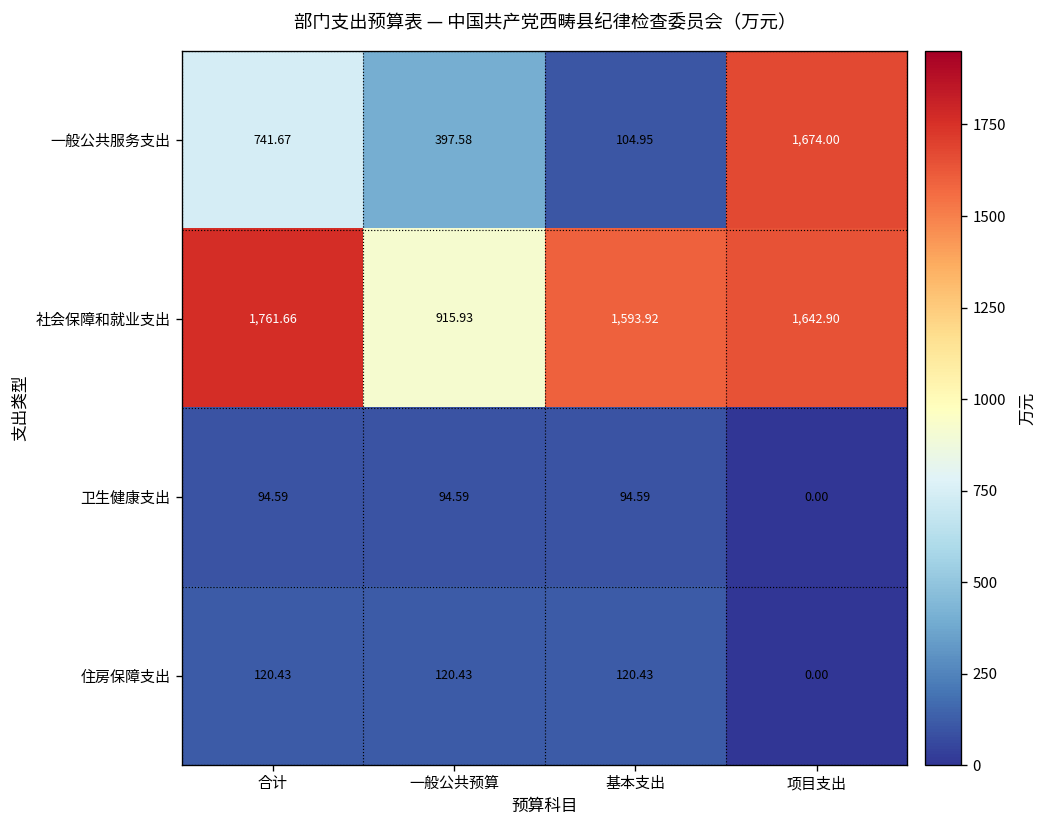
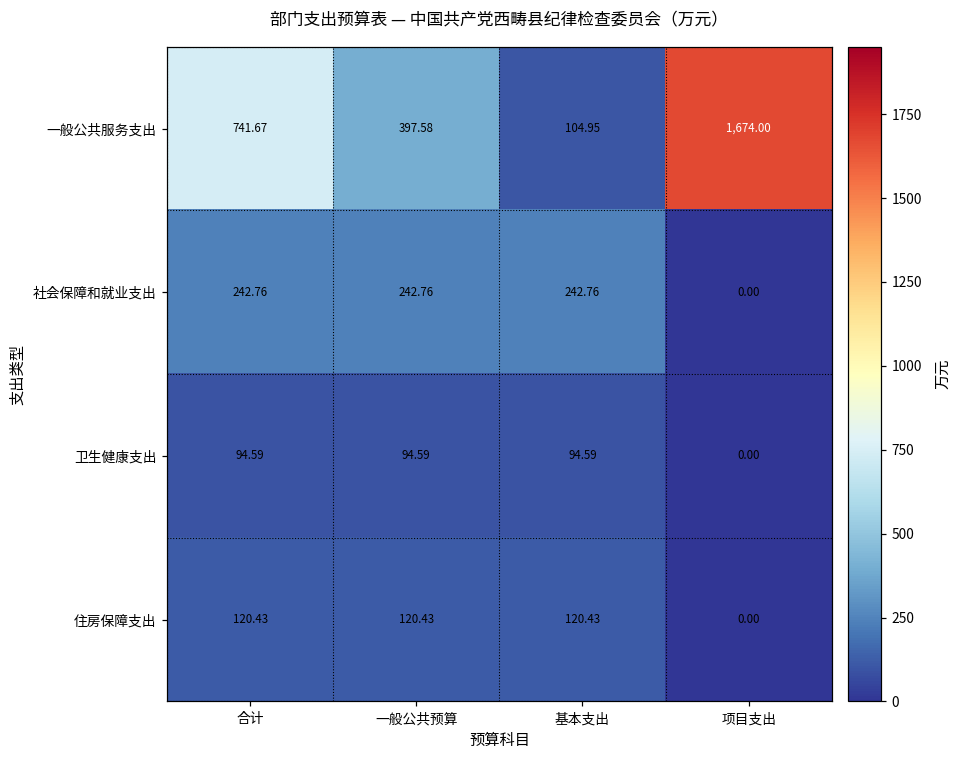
  {
    "一般公共服务支出": {
      "合计": "741.67",
      "一般公共预算": "397.58",
      "基本支出": "104.95",
      "项目支出": "1,674.00"
    },
    "社会保障和就业支出": {
-     "合计": "1,761.66",
-     "一般公共预算": "915.93",
-     "基本支出": "1,593.92",
-     "项目支出": "1,642.90"
+     "合计": "242.76",
+     "一般公共预算": "242.76",
+     "基本支出": "242.76",
+     "项目支出": "0.00"
    },
    "卫生健康支出": {
      "合计": "94.59",
      "一般公共预算": "94.59",
      "基本支出": "94.59",
      "项目支出": "0.00"
    },
    "住房保障支出": {
      "合计": "120.43",
      "一般公共预算": "120.43",
      "基本支出": "120.43",
      "项目支出": "0.00"
    }
  }
